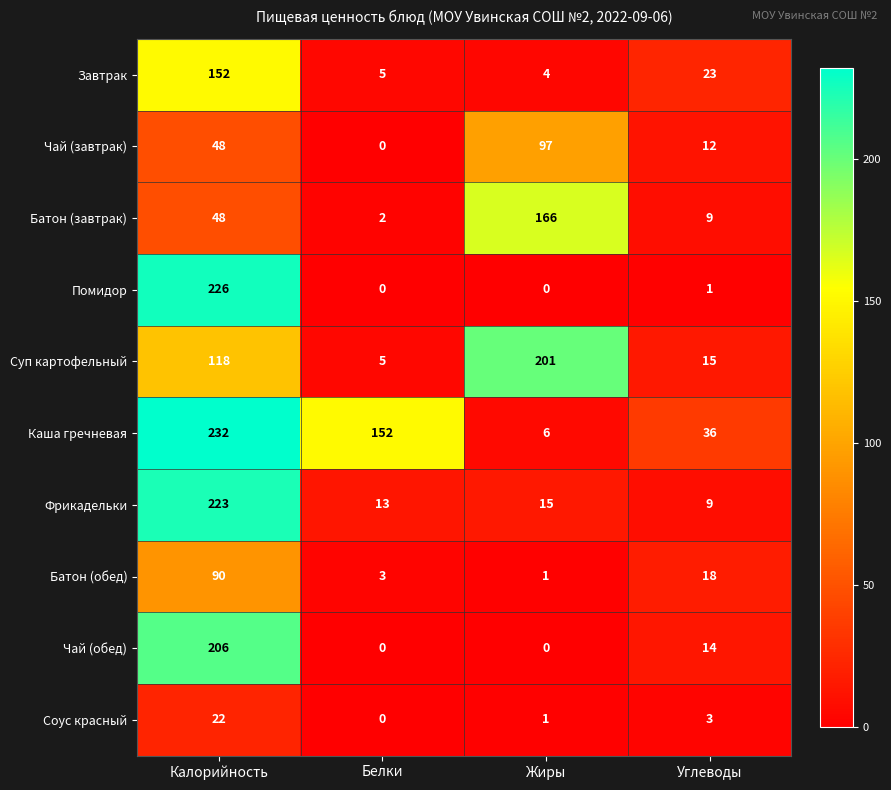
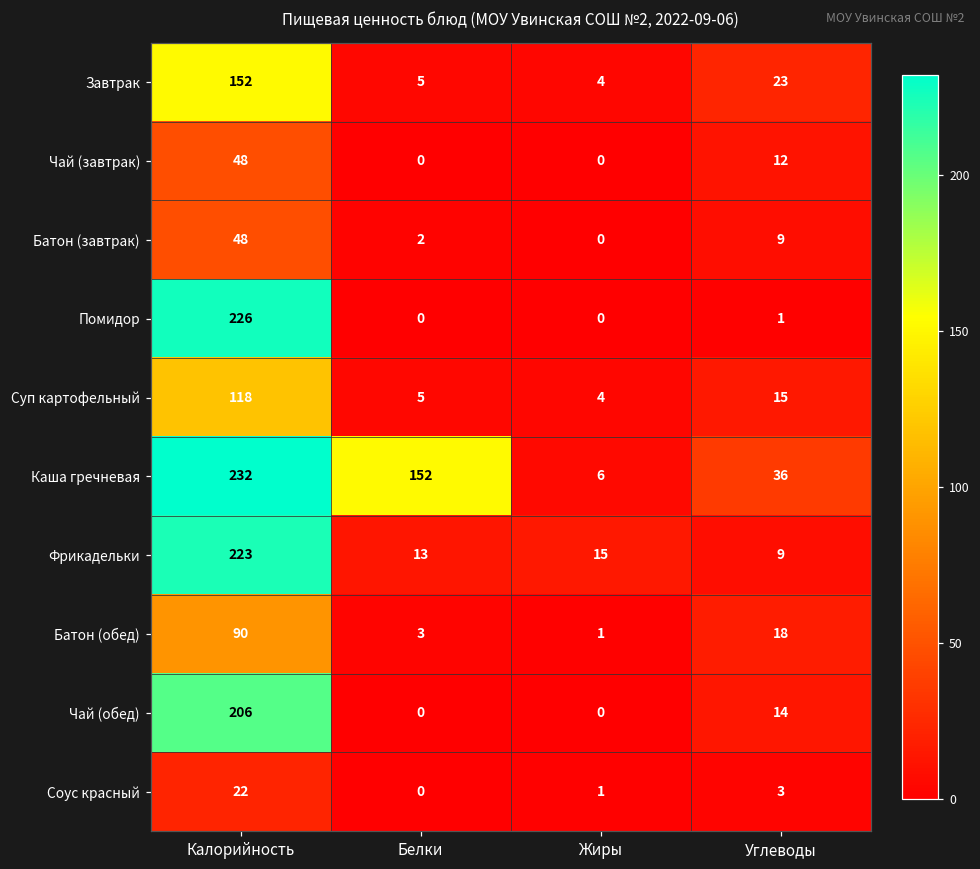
  {
    "Завтрак": {
      "Калорийность": 152,
      "Белки": 5,
      "Жиры": 4,
      "Углеводы": 23
    },
    "Чай (завтрак)": {
      "Калорийность": 48,
      "Белки": 0,
-     "Жиры": 97,
+     "Жиры": 0,
      "Углеводы": 12
    },
    "Батон (завтрак)": {
      "Калорийность": 48,
      "Белки": 2,
-     "Жиры": 166,
+     "Жиры": 0,
      "Углеводы": 9
    },
    "Помидор": {
      "Калорийность": 226,
      "Белки": 0,
      "Жиры": 0,
      "Углеводы": 1
    },
    "Суп картофельный": {
      "Калорийность": 118,
      "Белки": 5,
-     "Жиры": 201,
+     "Жиры": 4,
      "Углеводы": 15
    },
    "Каша гречневая": {
      "Калорийность": 232,
      "Белки": 152,
      "Жиры": 6,
      "Углеводы": 36
    },
    "Фрикадельки": {
      "Калорийность": 223,
      "Белки": 13,
      "Жиры": 15,
      "Углеводы": 9
    },
    "Батон (обед)": {
      "Калорийность": 90,
      "Белки": 3,
      "Жиры": 1,
      "Углеводы": 18
    },
    "Чай (обед)": {
      "Калорийность": 206,
      "Белки": 0,
      "Жиры": 0,
      "Углеводы": 14
    },
    "Соус красный": {
      "Калорийность": 22,
      "Белки": 0,
      "Жиры": 1,
      "Углеводы": 3
    }
  }
